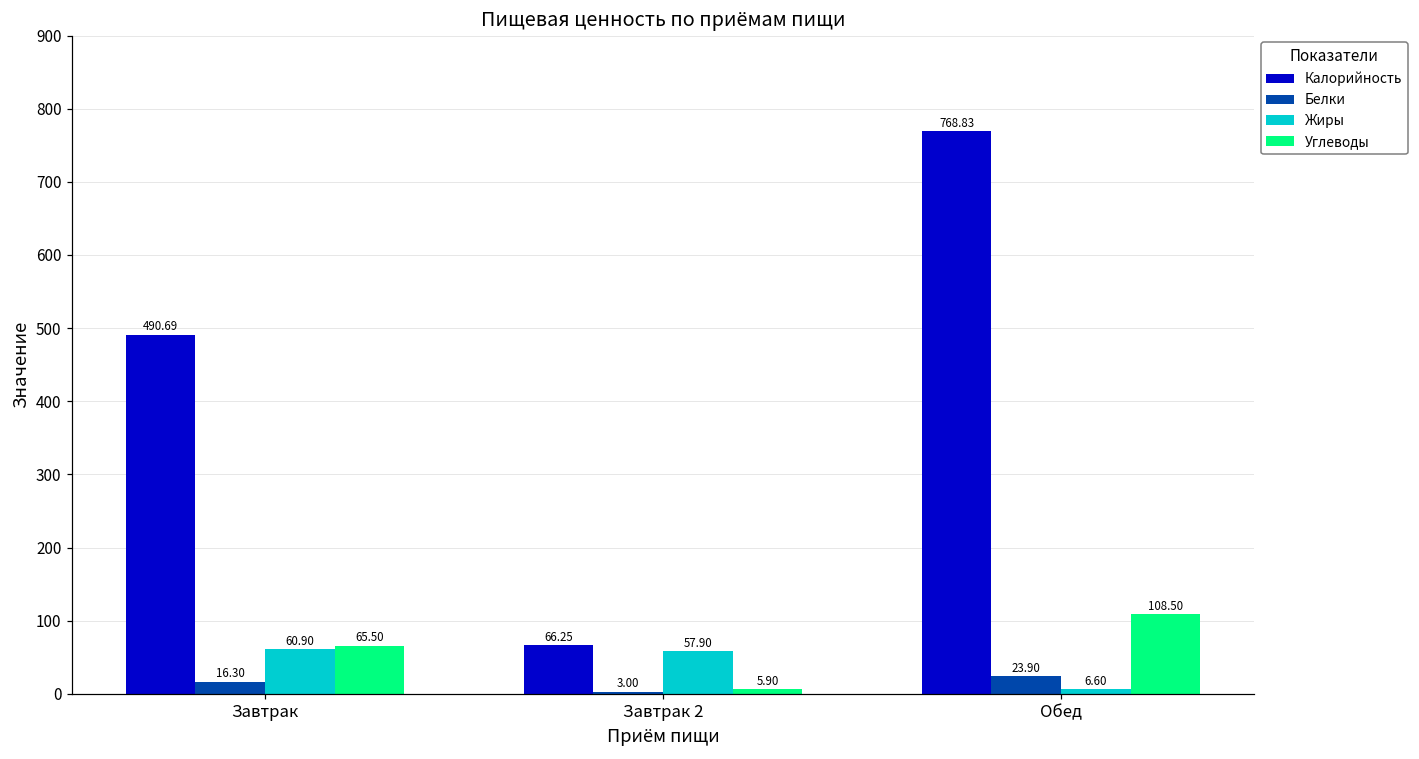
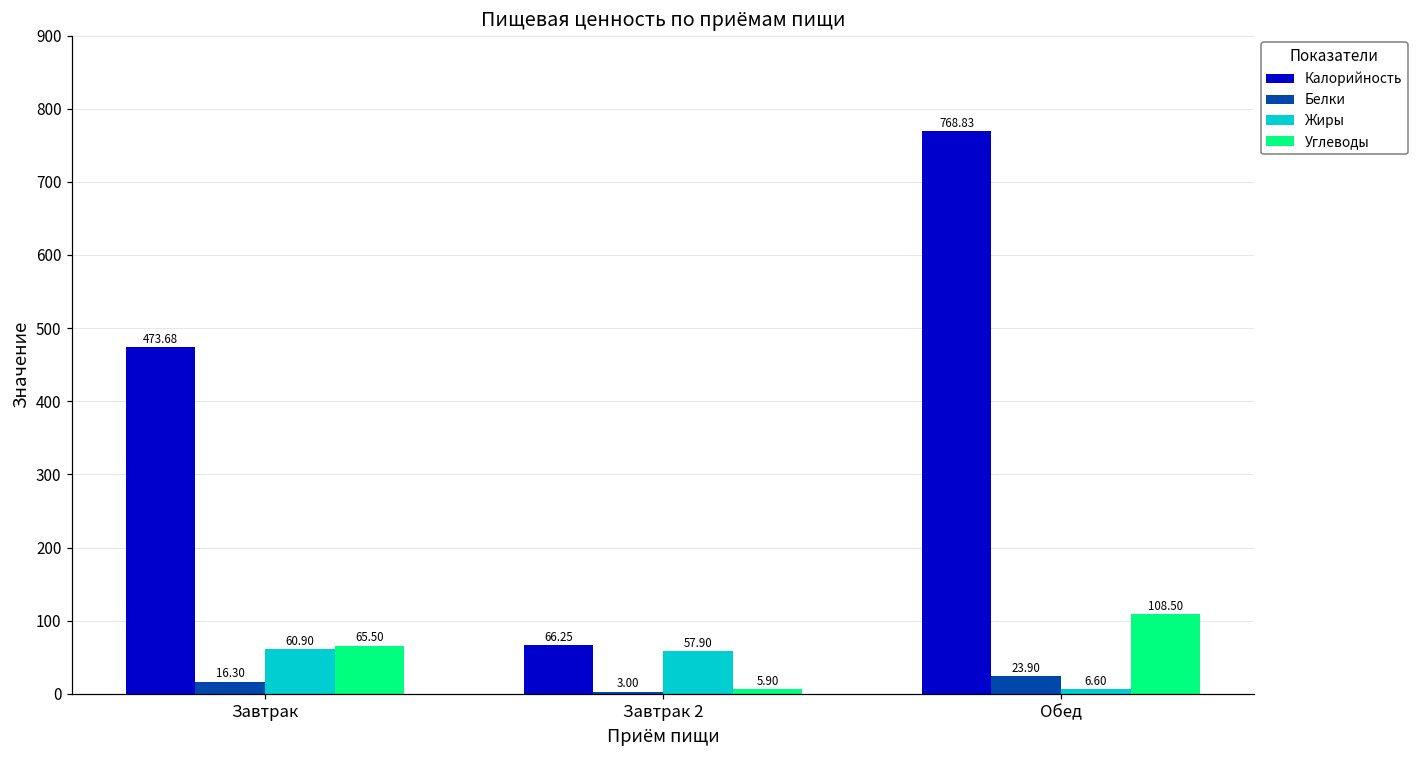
  {
    "Калорийность": {
-     "Завтрак": 490.69,
+     "Завтрак": 473.68,
      "Завтрак 2": 66.25,
      "Обед": 768.83
    },
    "Белки": {
      "Завтрак": 16.30,
      "Завтрак 2": 3.00,
      "Обед": 23.90
    },
    "Жиры": {
      "Завтрак": 60.90,
      "Завтрак 2": 57.90,
      "Обед": 6.60
    },
    "Углеводы": {
      "Завтрак": 65.50,
      "Завтрак 2": 5.90,
      "Обед": 108.50
    }
  }
